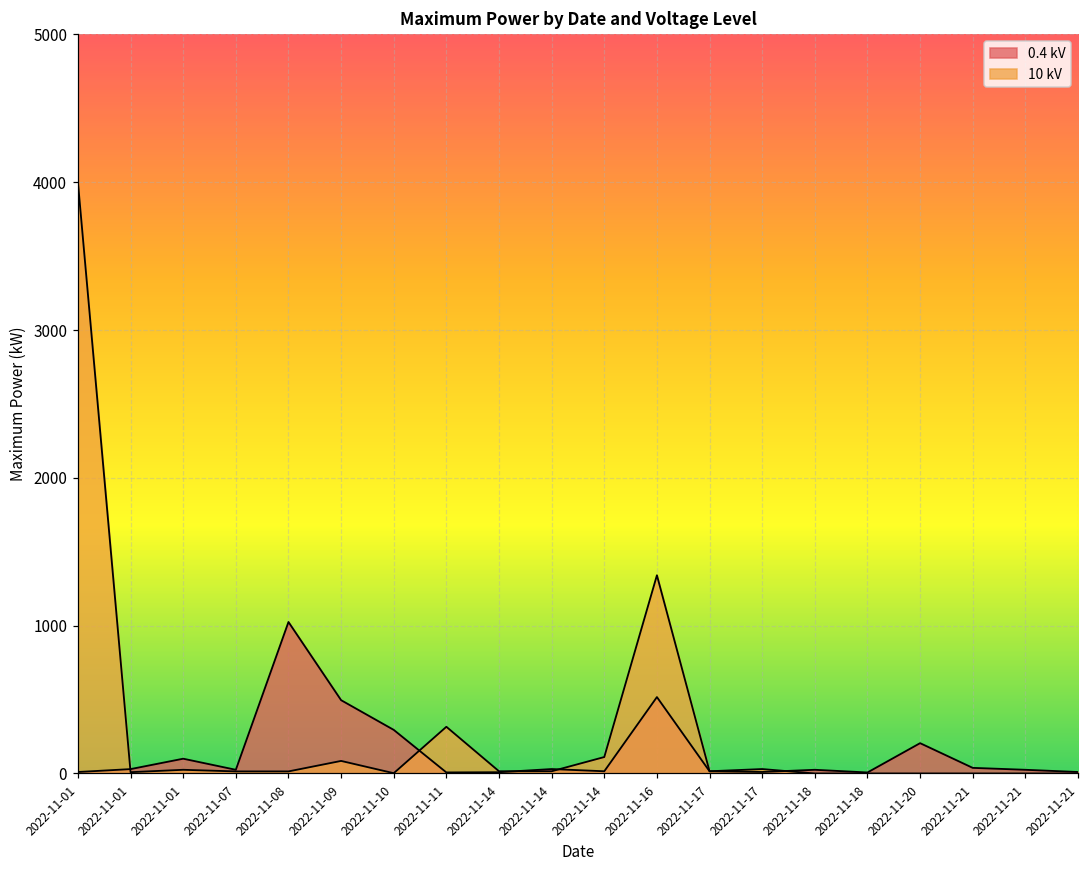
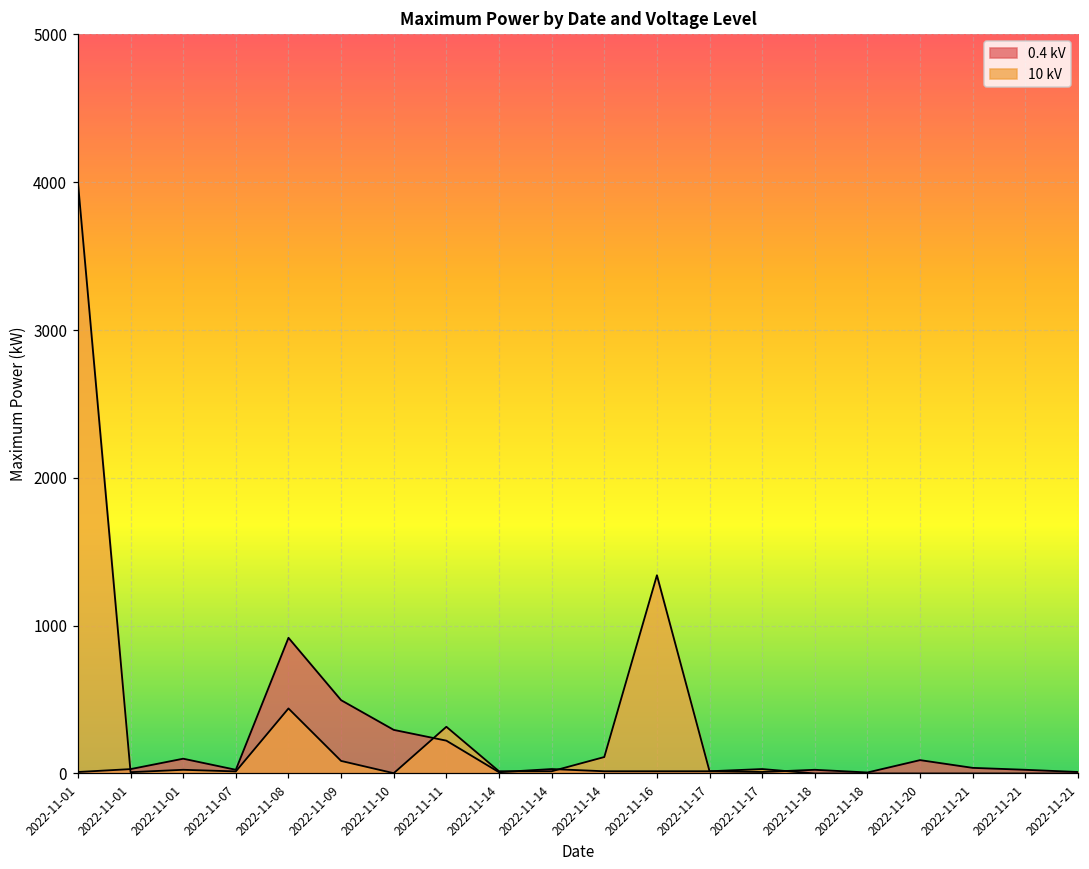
  {
    "0.4 kV": {
-     "2022-11-08": 1030,
+     "2022-11-08": 920,
      "2022-11-09": 500,
      "2022-11-10": 300,
-     "2022-11-11": 10,
-     "2022-11-16": 520,
-     "2022-11-20": 210
+     "2022-11-11": 220,
+     "2022-11-16": 20,
+     "2022-11-20": 90
    },
    "10 kV": {
-     "2022-11-08": 10,
+     "2022-11-08": 440,
      "2022-11-09": 90,
      "2022-11-10": 0,
      "2022-11-11": 320,
      "2022-11-16": 1340,
      "2022-11-20": 0
    }
  }
